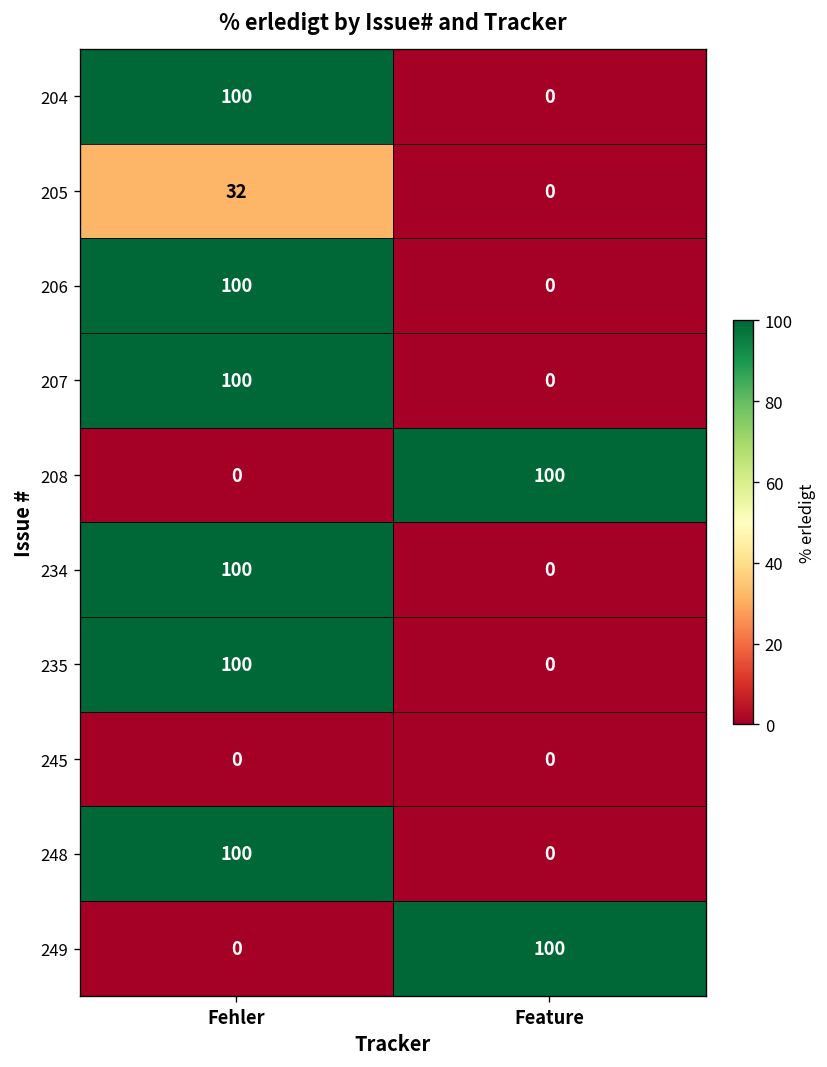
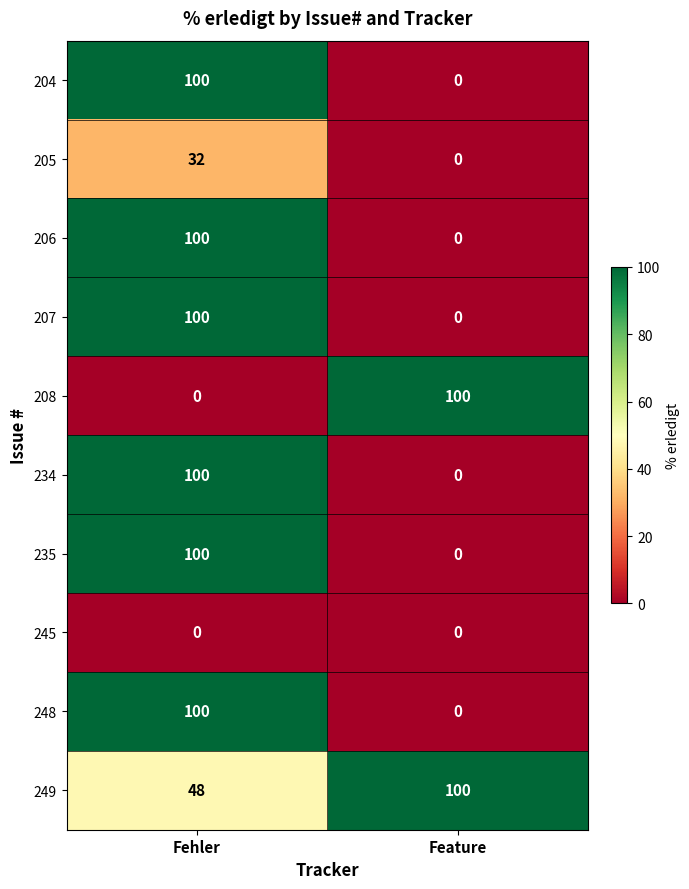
  {
    "204": {
      "Fehler": 100,
      "Feature": 0
    },
    "205": {
      "Fehler": 32,
      "Feature": 0
    },
    "206": {
      "Fehler": 100,
      "Feature": 0
    },
    "207": {
      "Fehler": 100,
      "Feature": 0
    },
    "208": {
      "Fehler": 0,
      "Feature": 100
    },
    "234": {
      "Fehler": 100,
      "Feature": 0
    },
    "235": {
      "Fehler": 100,
      "Feature": 0
    },
    "245": {
      "Fehler": 0,
      "Feature": 0
    },
    "248": {
      "Fehler": 100,
      "Feature": 0
    },
    "249": {
-     "Fehler": 0,
+     "Fehler": 48,
      "Feature": 100
    }
  }
